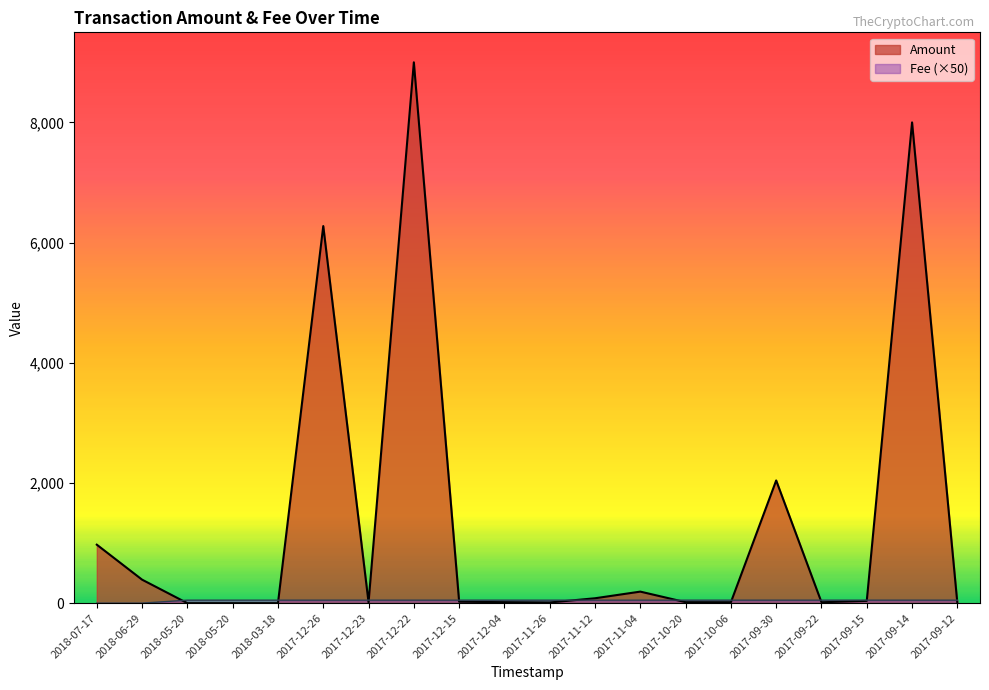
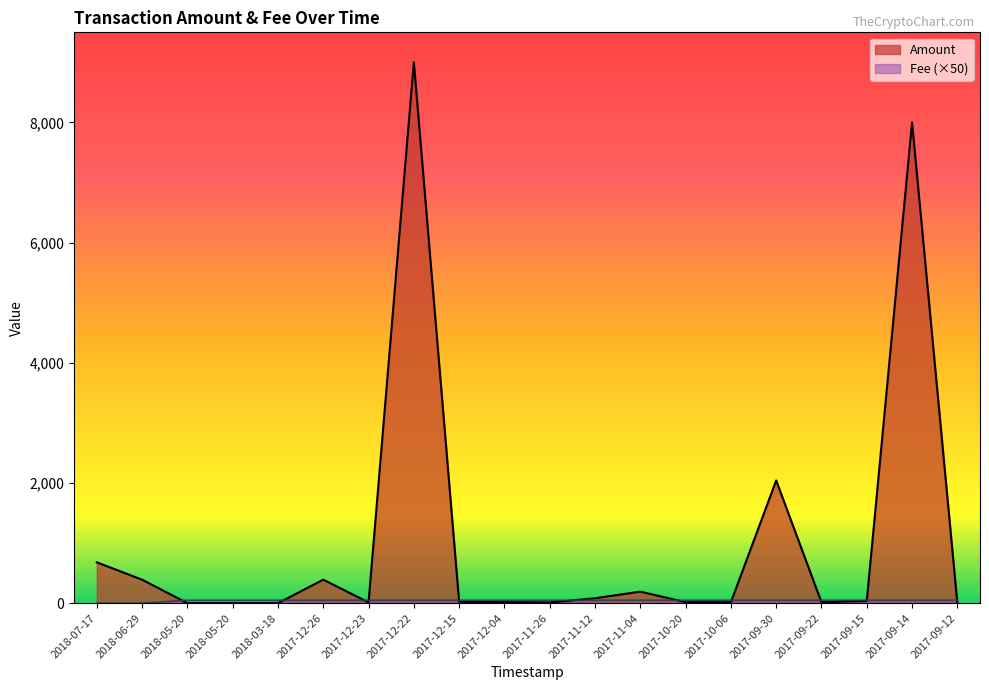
  {
    "Amount": {
-     "2018-07-17": "1,000",
+     "2018-07-17": "700",
      "2018-06-29": "400",
      "2018-03-18": "0",
-     "2017-12-26": "6,300",
+     "2017-12-26": "400",
      "2017-12-22": "9,000",
      "2017-11-04": "200",
      "2017-09-30": "2,000",
      "2017-09-14": "8,000",
      "2017-09-12": "0"
    },
    "Fee (×50)": {
      "2018-07-17": "0",
      "2018-06-29": "0",
      "2018-03-18": "100",
      "2017-12-26": "100",
      "2017-12-22": "100",
      "2017-11-04": "100",
      "2017-09-30": "100",
      "2017-09-14": "100",
      "2017-09-12": "100"
    }
  }
